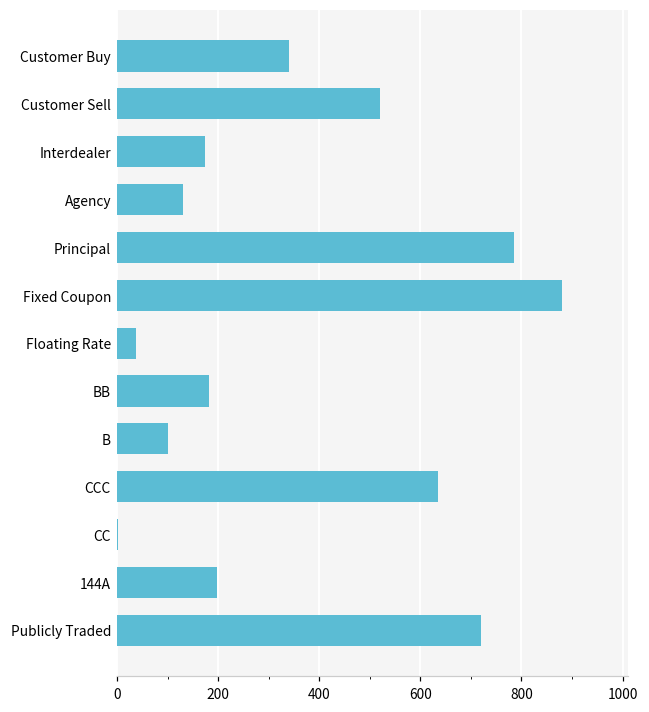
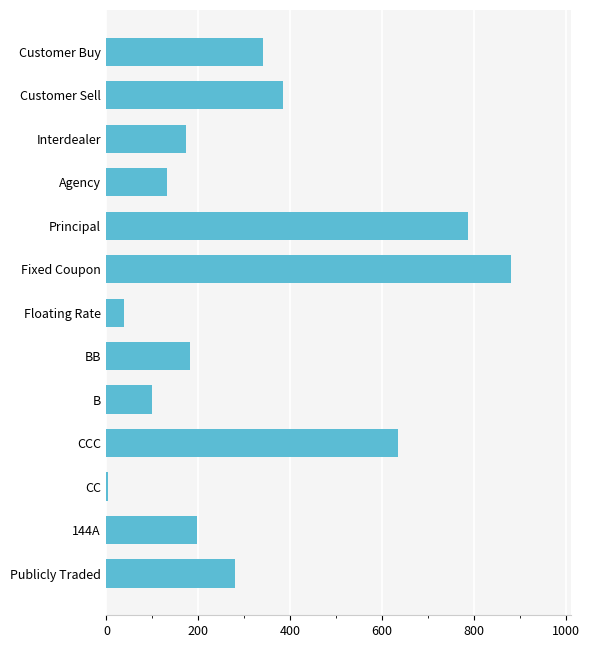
  {
    "Customer Buy": 340,
-   "Customer Sell": 520,
+   "Customer Sell": 380,
    "Interdealer": 170,
    "Agency": 130,
    "Principal": 790,
    "Fixed Coupon": 880,
    "Floating Rate": 40,
    "BB": 180,
    "B": 100,
    "CCC": 630,
    "144A": 200,
-   "Publicly Traded": 720
+   "Publicly Traded": 280
  }
